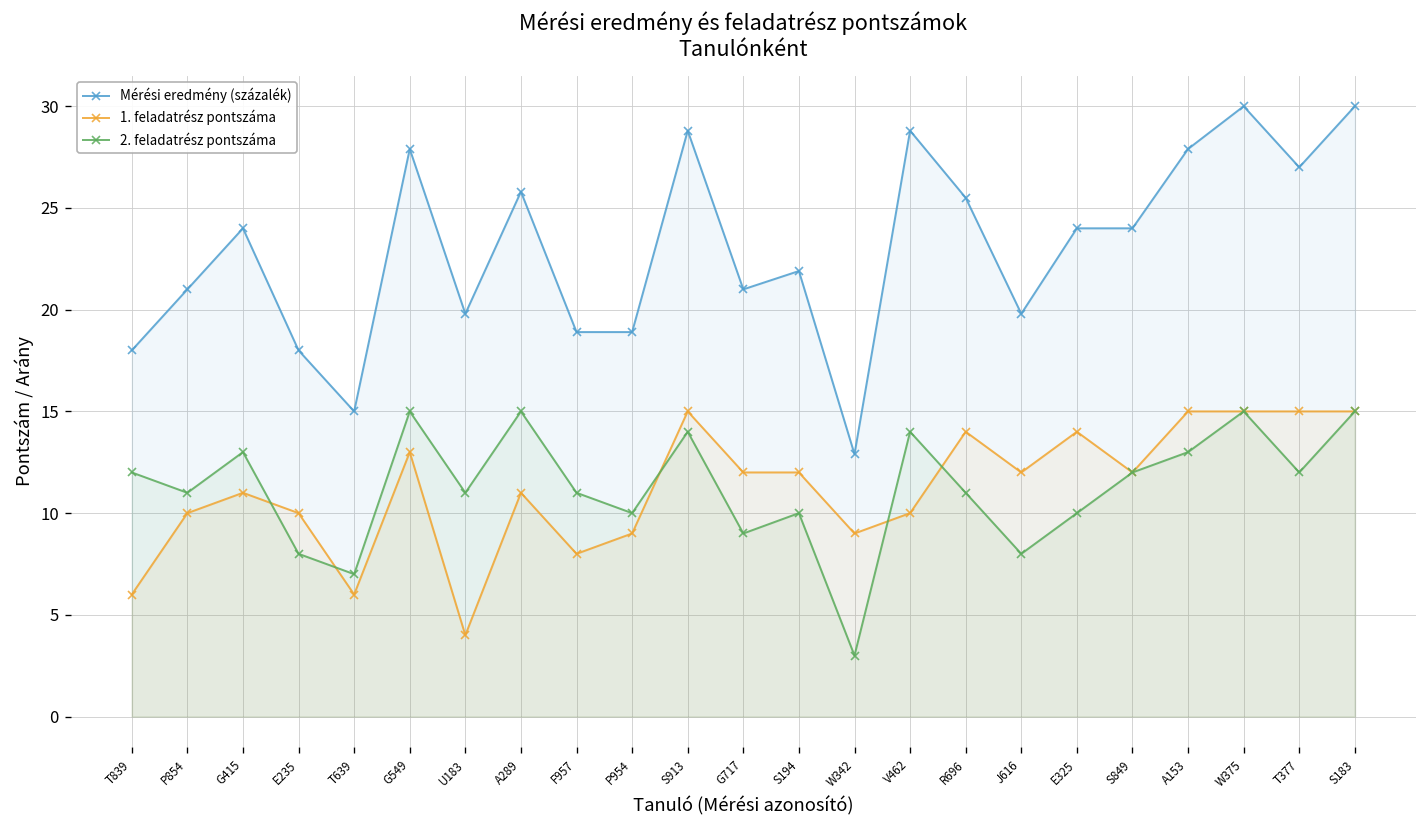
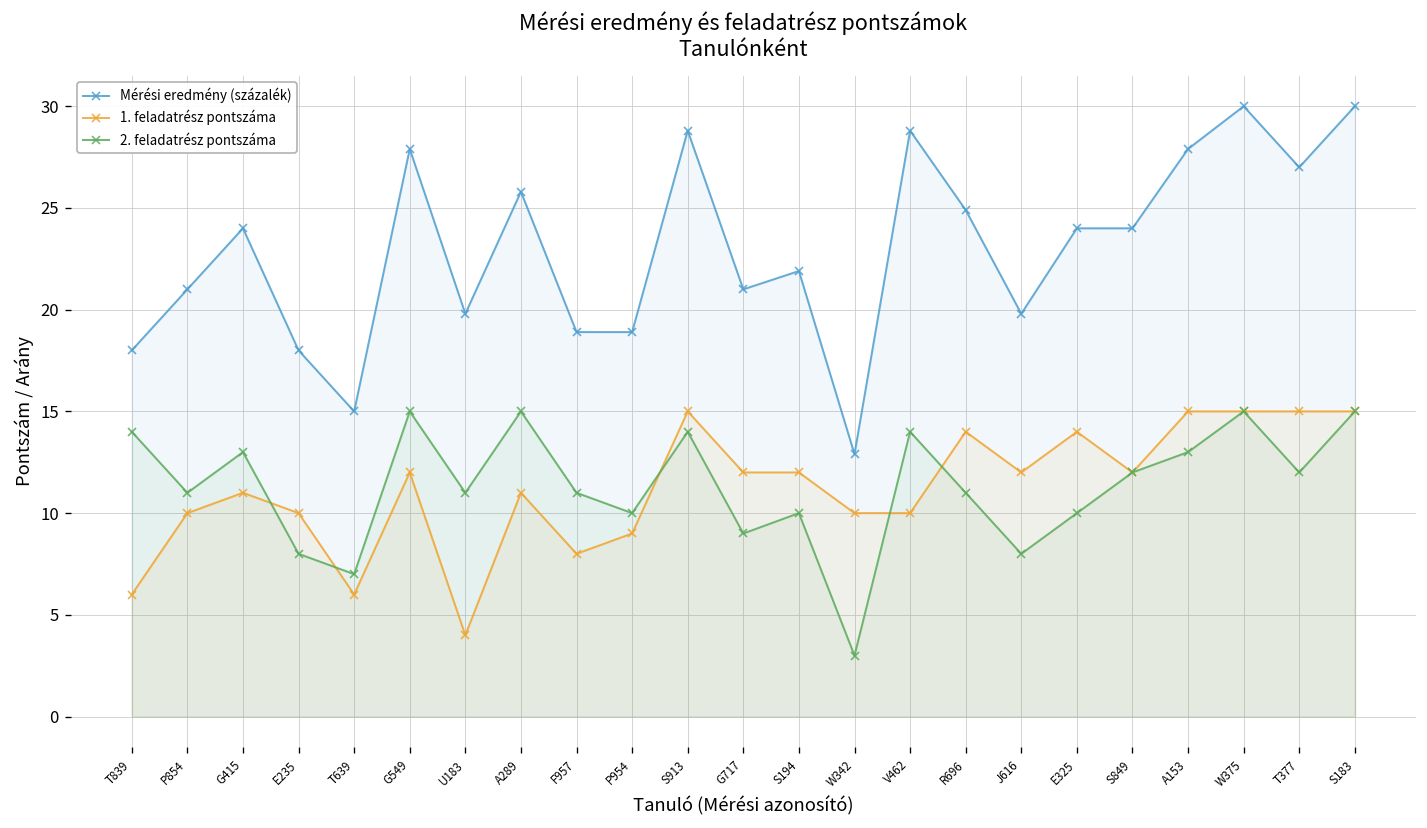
  {
    "Mérési eredmény (százalék)": {
      "T839": 18.0,
      "P854": 21.0,
      "G415": 24.0,
      "E235": 18.0,
      "T639": 15.0,
      "G549": 27.9,
      "U183": 19.8,
      "A289": 25.8,
      "F957": 18.9,
      "P954": 18.9,
      "S913": 28.8,
      "G717": 21.0,
      "S194": 21.9,
      "W342": 12.9,
      "V462": 28.8,
-     "R696": 25.5,
+     "R696": 24.9,
      "J616": 19.8,
      "E325": 24.0,
      "S849": 24.0,
      "A153": 27.9,
      "W375": 30.0,
      "T377": 27.0,
      "S183": 30.0
    },
    "1. feladatrész pontszáma": {
      "T839": 6,
      "P854": 10,
      "G415": 11,
      "E235": 10,
      "T639": 6,
-     "G549": 13,
+     "G549": 12,
      "U183": 4,
      "A289": 11,
      "F957": 8,
      "P954": 9,
      "S913": 15,
      "G717": 12,
      "S194": 12,
-     "W342": 9,
+     "W342": 10,
      "V462": 10,
      "R696": 14,
      "J616": 12,
      "E325": 14,
      "A153": 15,
      "T377": 15
    },
    "2. feladatrész pontszáma": {
-     "T839": 12,
+     "T839": 14,
      "P854": 11,
      "G415": 13,
      "E235": 8,
      "T639": 7,
      "G549": 15,
      "U183": 11,
      "A289": 15,
      "F957": 11,
      "P954": 10,
      "S913": 14,
      "G717": 9,
      "S194": 10,
      "W342": 3,
      "V462": 14,
      "R696": 11,
      "J616": 8,
      "E325": 10,
      "A153": 13,
      "T377": 12
    }
  }
